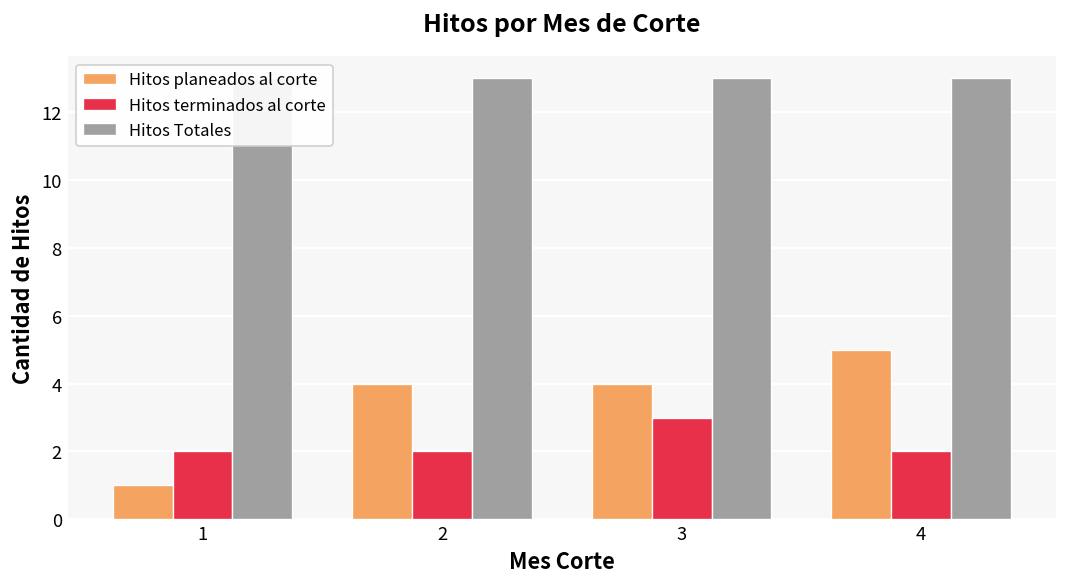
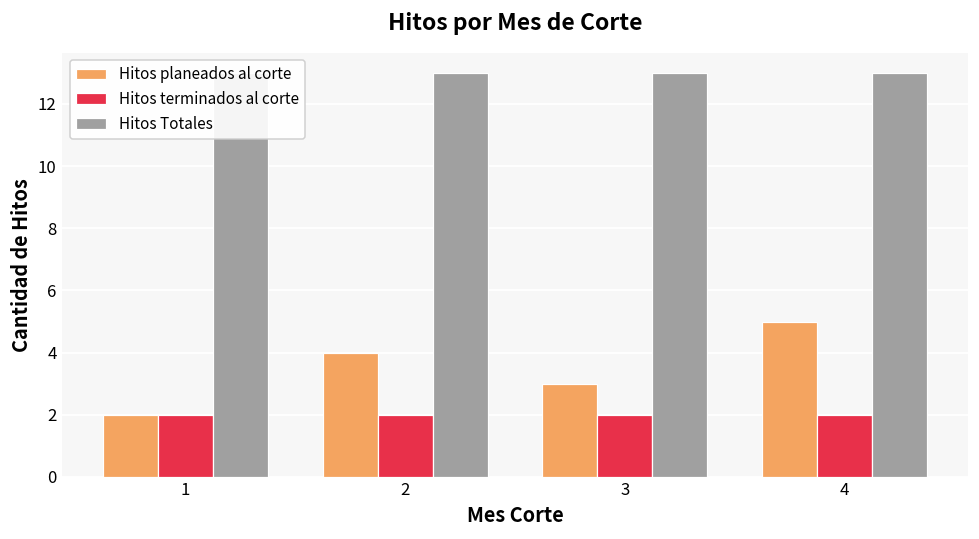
  {
    "Hitos planeados al corte": {
-     "1": 1,
+     "1": 2,
      "2": 4,
-     "3": 4,
+     "3": 3,
      "4": 5
    },
    "Hitos terminados al corte": {
      "1": 2,
      "2": 2,
-     "3": 3,
+     "3": 2,
      "4": 2
    },
    "Hitos Totales": {
      "2": 13,
      "3": 13,
      "4": 13
    }
  }
